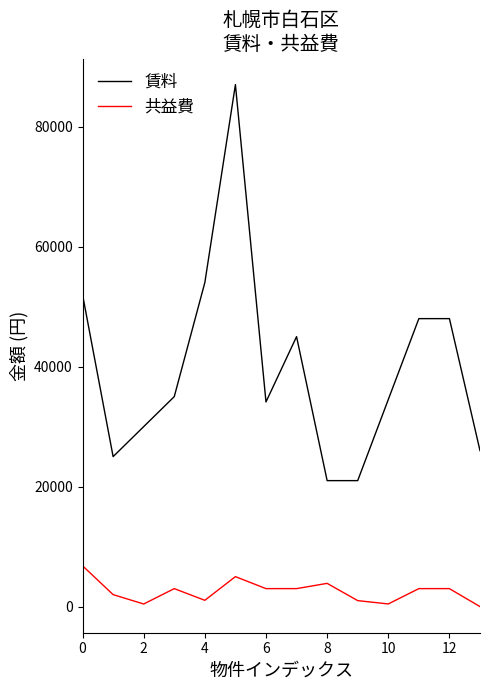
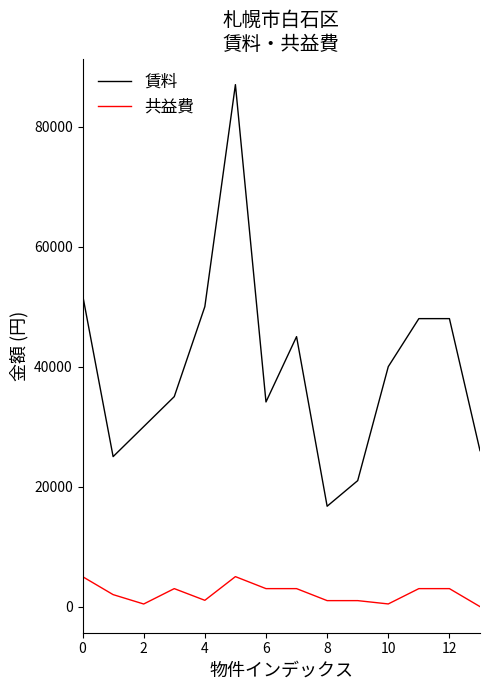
  {
    "賃料": {
      "0": 52000,
      "2": 30000,
-     "4": 54000,
+     "4": 50000,
      "6": 34000,
-     "8": 21000,
-     "10": 35000,
+     "8": 17000,
+     "10": 40000,
      "12": 48000
    },
    "共益費": {
-     "0": 7000,
+     "0": 5000,
      "2": 0,
      "4": 1000,
      "6": 3000,
-     "8": 4000,
+     "8": 1000,
      "10": 0,
      "12": 3000
    }
  }
